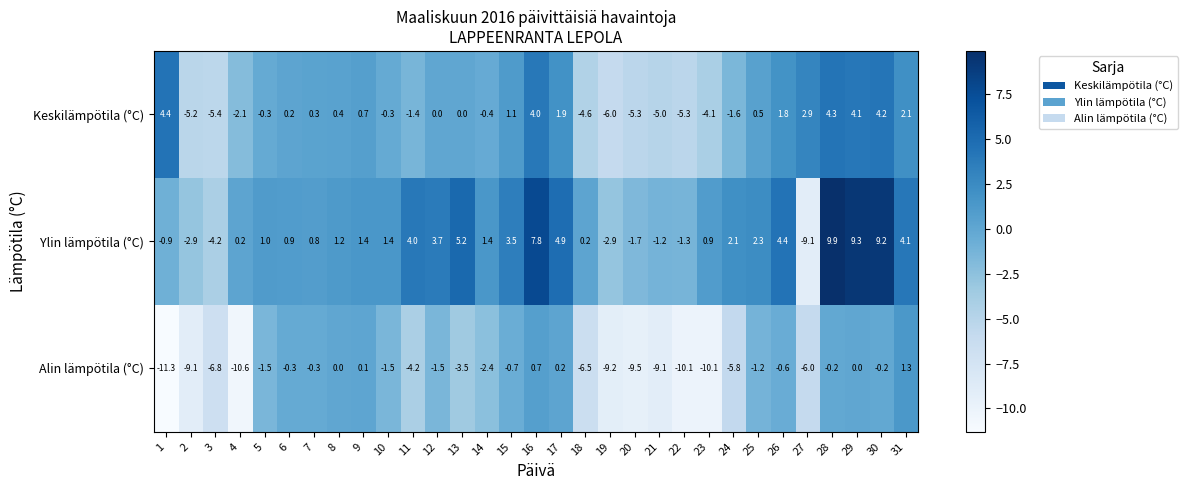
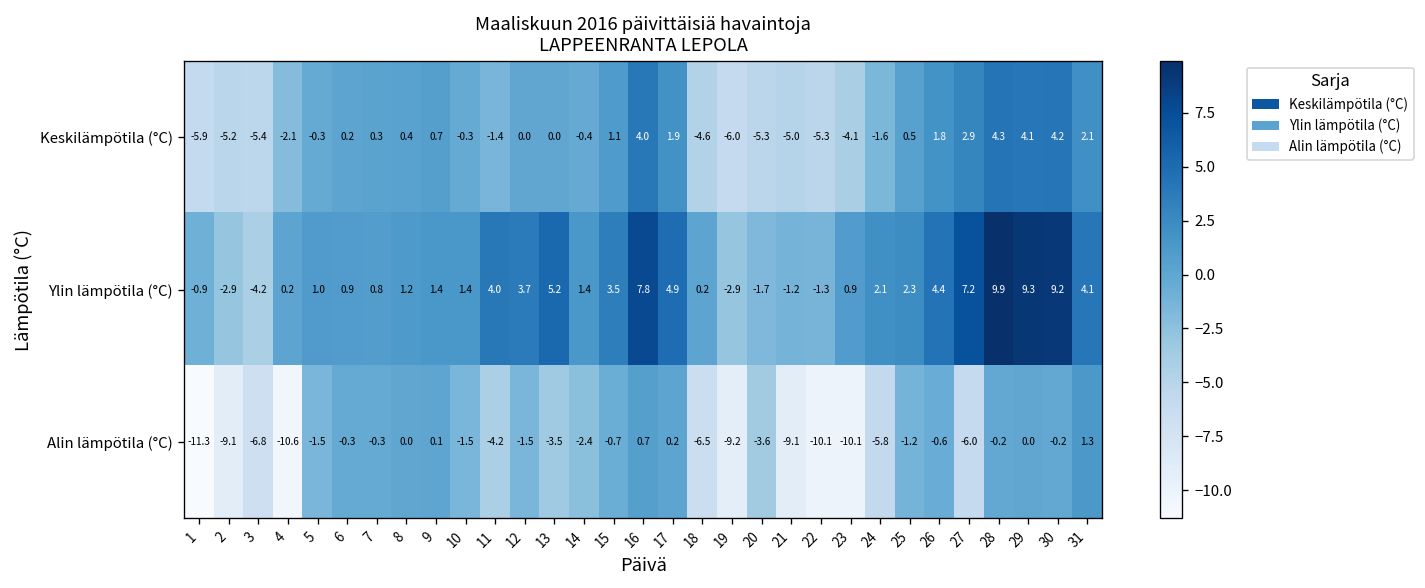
  {
    "Keskilämpötila (°C)": {
-     "1": 4.4,
+     "1": -5.9,
      "2": -5.2,
      "3": -5.4,
      "4": -2.1,
      "5": -0.3,
      "6": 0.2,
      "7": 0.3,
      "8": 0.4,
      "9": 0.7,
      "10": -0.3,
      "11": -1.4,
      "12": 0.0,
      "13": 0.0,
      "14": -0.4,
      "15": 1.1,
      "16": 4.0,
      "17": 1.9,
      "18": -4.6,
      "19": -6.0,
      "20": -5.3,
      "21": -5.0,
      "22": -5.3,
      "23": -4.1,
      "24": -1.6,
      "25": 0.5,
      "26": 1.8,
      "27": 2.9,
      "28": 4.3,
      "29": 4.1,
      "30": 4.2,
      "31": 2.1
    },
    "Ylin lämpötila (°C)": {
      "1": -0.9,
      "2": -2.9,
      "3": -4.2,
      "4": 0.2,
      "5": 1.0,
      "6": 0.9,
      "7": 0.8,
      "8": 1.2,
      "9": 1.4,
      "10": 1.4,
      "11": 4.0,
      "12": 3.7,
      "13": 5.2,
      "14": 1.4,
      "15": 3.5,
      "16": 7.8,
      "17": 4.9,
      "18": 0.2,
      "19": -2.9,
      "20": -1.7,
      "21": -1.2,
      "22": -1.3,
      "23": 0.9,
      "24": 2.1,
      "25": 2.3,
      "26": 4.4,
-     "27": -9.1,
+     "27": 7.2,
      "28": 9.9,
      "29": 9.3,
      "30": 9.2,
      "31": 4.1
    },
    "Alin lämpötila (°C)": {
      "1": -11.3,
      "2": -9.1,
      "3": -6.8,
      "4": -10.6,
      "5": -1.5,
      "6": -0.3,
      "7": -0.3,
      "8": 0.0,
      "9": 0.1,
      "10": -1.5,
      "11": -4.2,
      "12": -1.5,
      "13": -3.5,
      "14": -2.4,
      "15": -0.7,
      "16": 0.7,
      "17": 0.2,
      "18": -6.5,
      "19": -9.2,
-     "20": -9.5,
+     "20": -3.6,
      "21": -9.1,
      "22": -10.1,
      "23": -10.1,
      "24": -5.8,
      "25": -1.2,
      "26": -0.6,
      "27": -6.0,
      "28": -0.2,
      "29": 0.0,
      "30": -0.2,
      "31": 1.3
    }
  }
